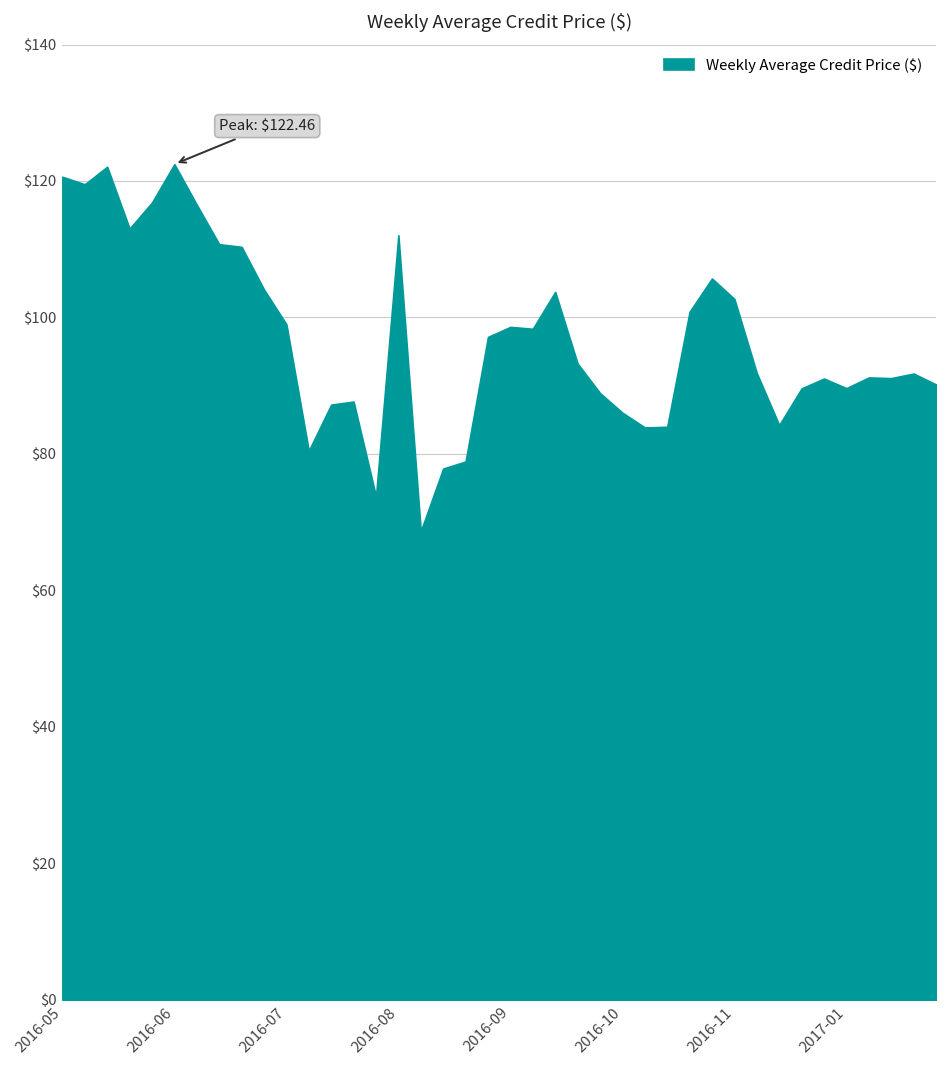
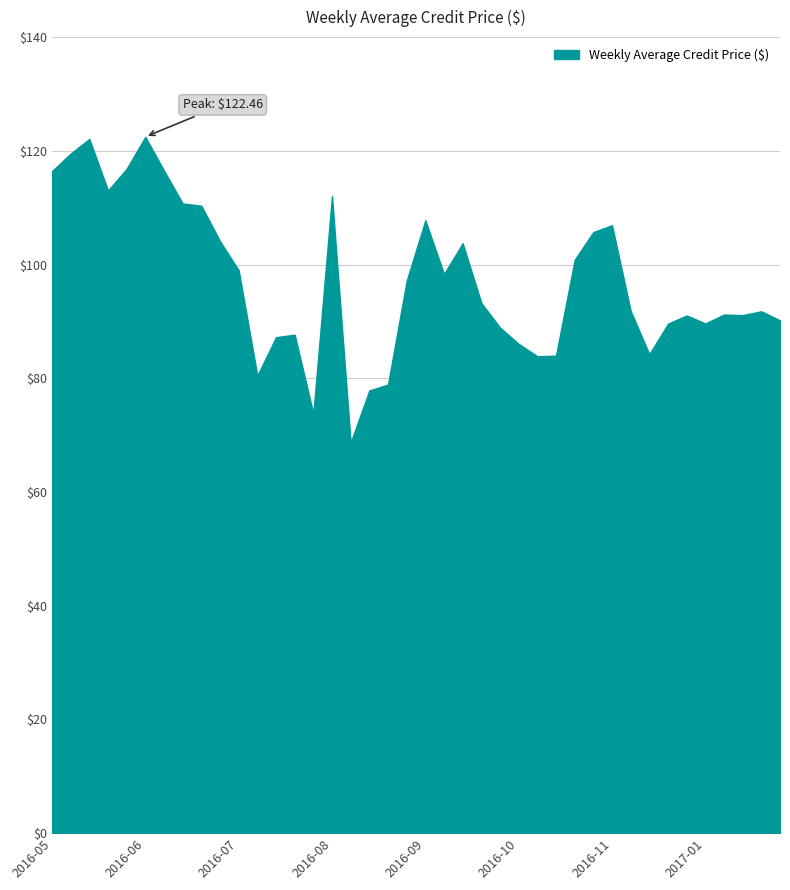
  {
-   "2016-05": "$121",
+   "2016-05": "$116",
    "2016-07": "$99",
    "2016-08": "$112",
-   "2016-09": "$99",
+   "2016-09": "$108",
    "2016-10": "$86",
-   "2016-11": "$103",
+   "2016-11": "$107",
    "2017-01": "$90"
  }
